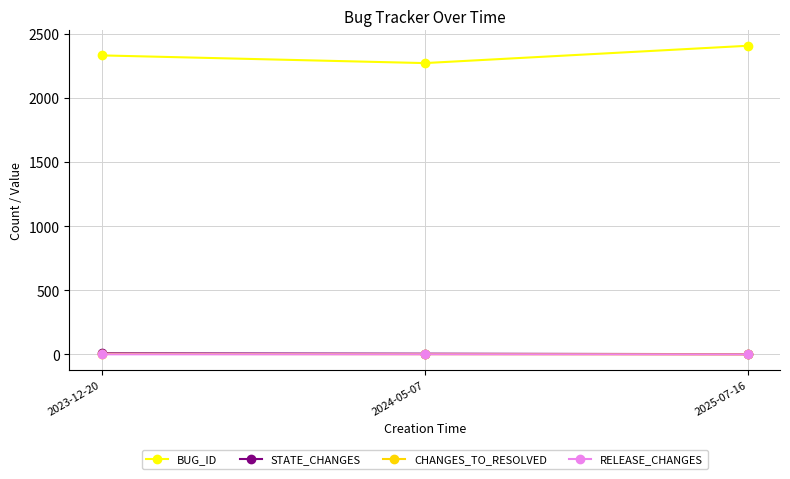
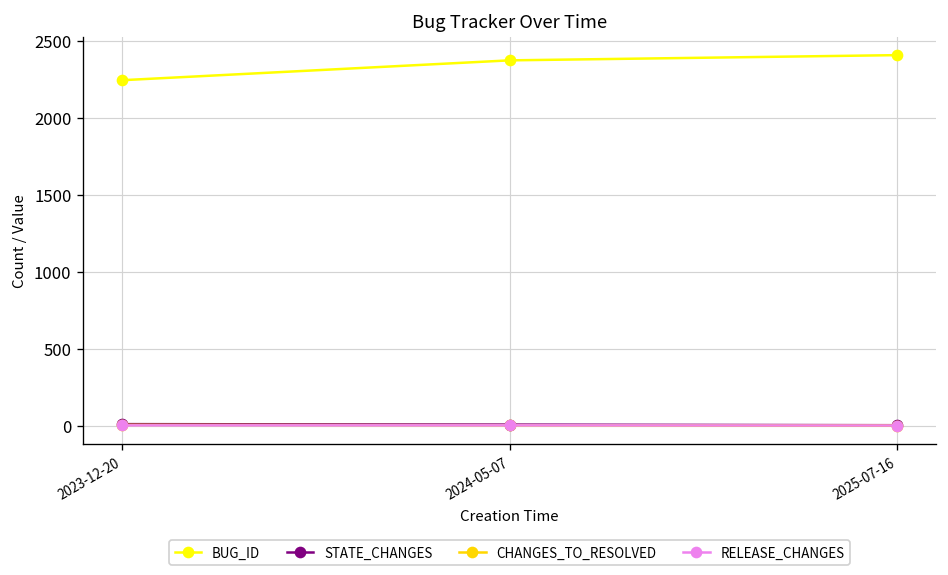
  {
    "BUG_ID": {
-     "2023-12-20": 2330,
-     "2024-05-07": 2270,
+     "2023-12-20": 2240,
+     "2024-05-07": 2370,
      "2025-07-16": 2410
    }
  }
